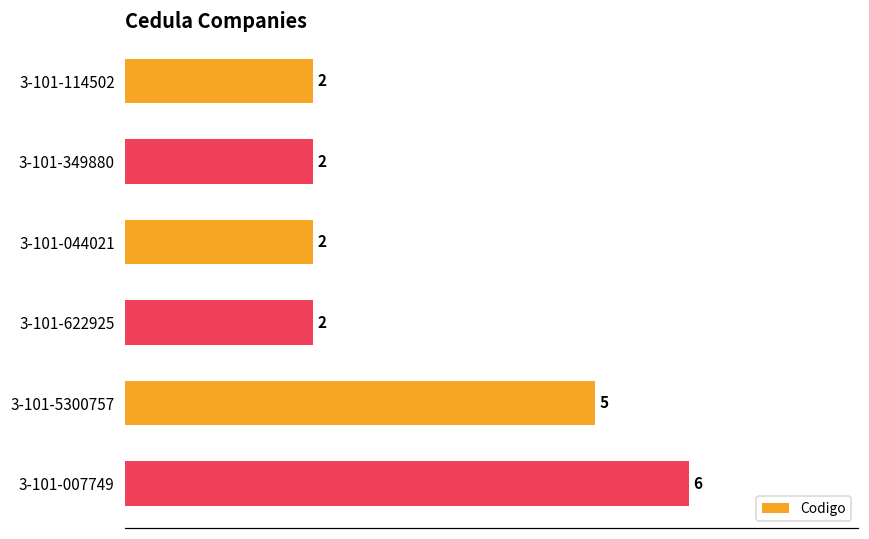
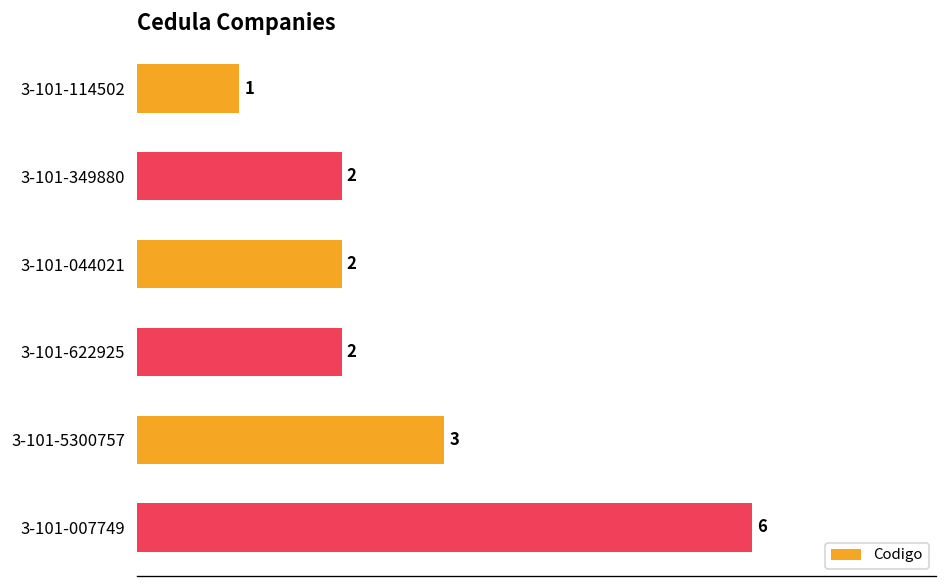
  {
-   "3-101-114502": 2,
+   "3-101-114502": 1,
    "3-101-349880": 2,
    "3-101-044021": 2,
    "3-101-622925": 2,
-   "3-101-5300757": 5,
+   "3-101-5300757": 3,
    "3-101-007749": 6
  }
